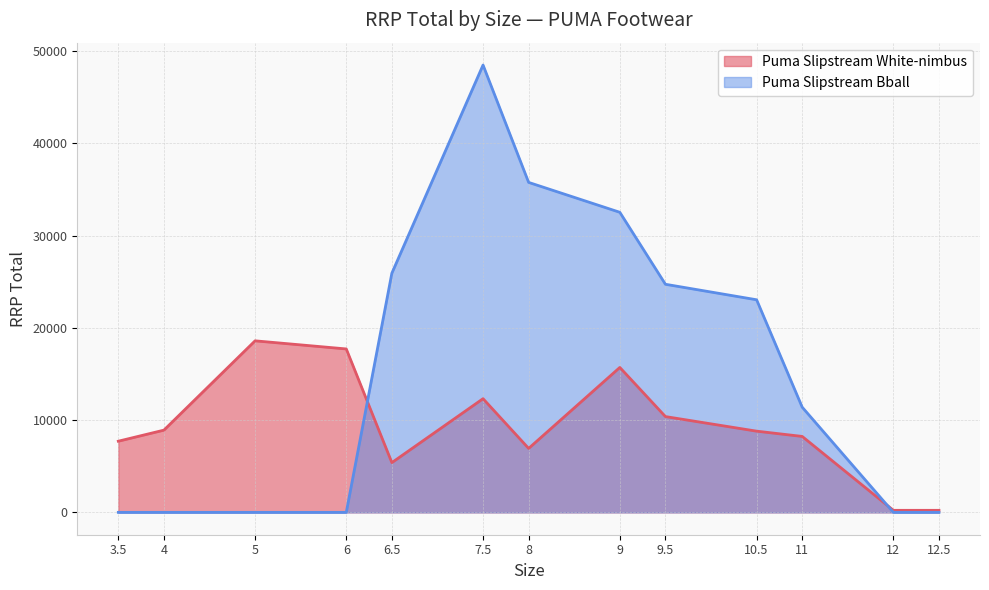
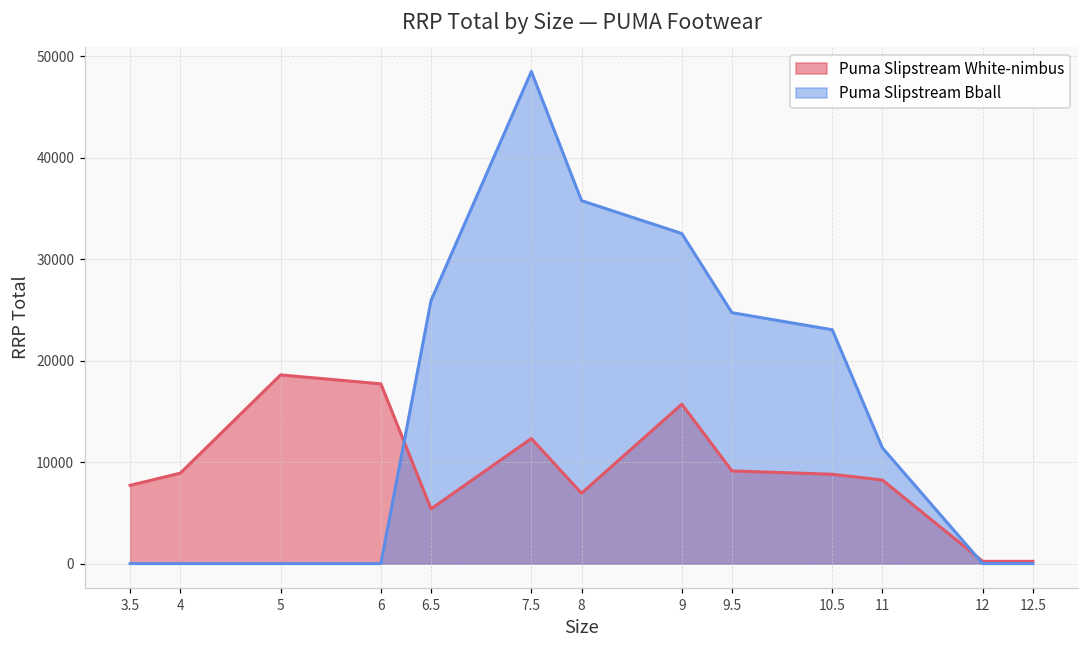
  {
    "Puma Slipstream White-nimbus": {
      "3.5": 8000,
      "4": 9000,
      "5": 19000,
      "6": 18000,
      "6.5": 5000,
      "7.5": 12000,
      "8": 7000,
      "9": 16000,
-     "9.5": 10000,
+     "9.5": 9000,
      "10.5": 9000,
      "11": 8000
    },
    "Puma Slipstream Bball": {
      "3.5": 0,
      "4": 0,
      "5": 0,
      "6": 0,
      "6.5": 26000,
      "7.5": 48000,
      "8": 36000,
      "9": 33000,
      "9.5": 25000,
      "10.5": 23000,
      "11": 11000
    }
  }
